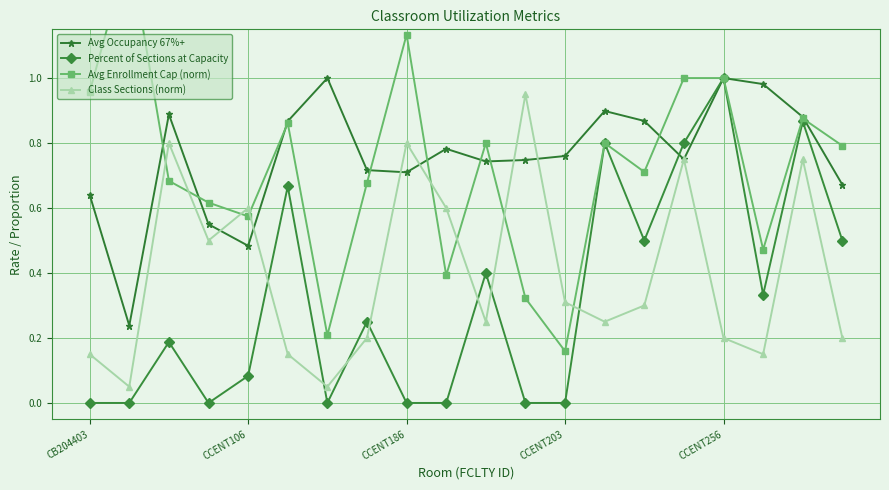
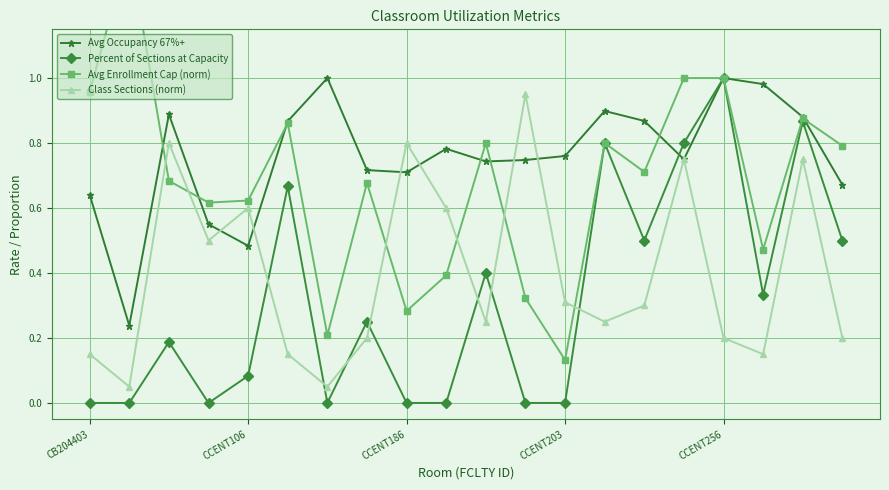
  {
    "Avg Enrollment Cap (norm)": {
-     "CCENT106": 0.57,
-     "CCENT186": 1.13,
-     "CCENT203": 0.16
+     "CCENT106": 0.62,
+     "CCENT186": 0.28,
+     "CCENT203": 0.13
    },
    "Class Sections (norm)": {
      "CB204403": 0.15,
      "CCENT106": 0.60,
      "CCENT186": 0.80,
      "CCENT203": 0.31,
      "CCENT256": 0.20
    }
  }
